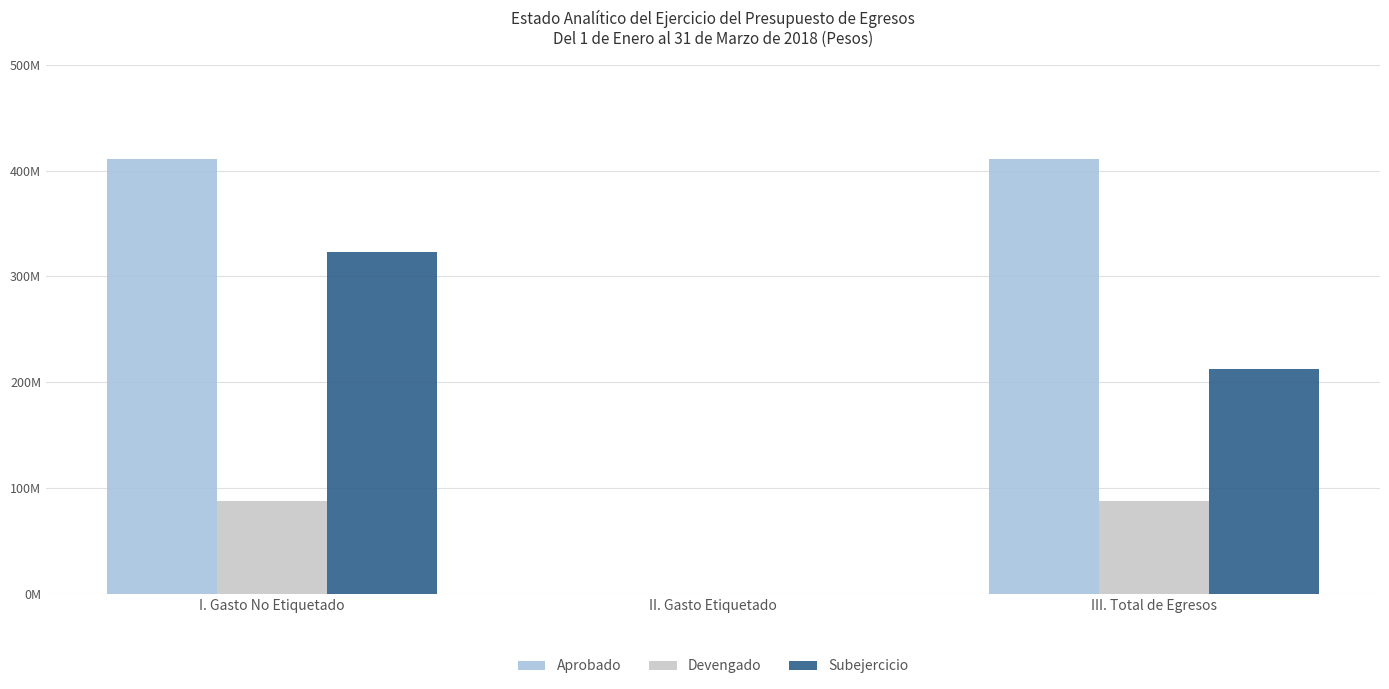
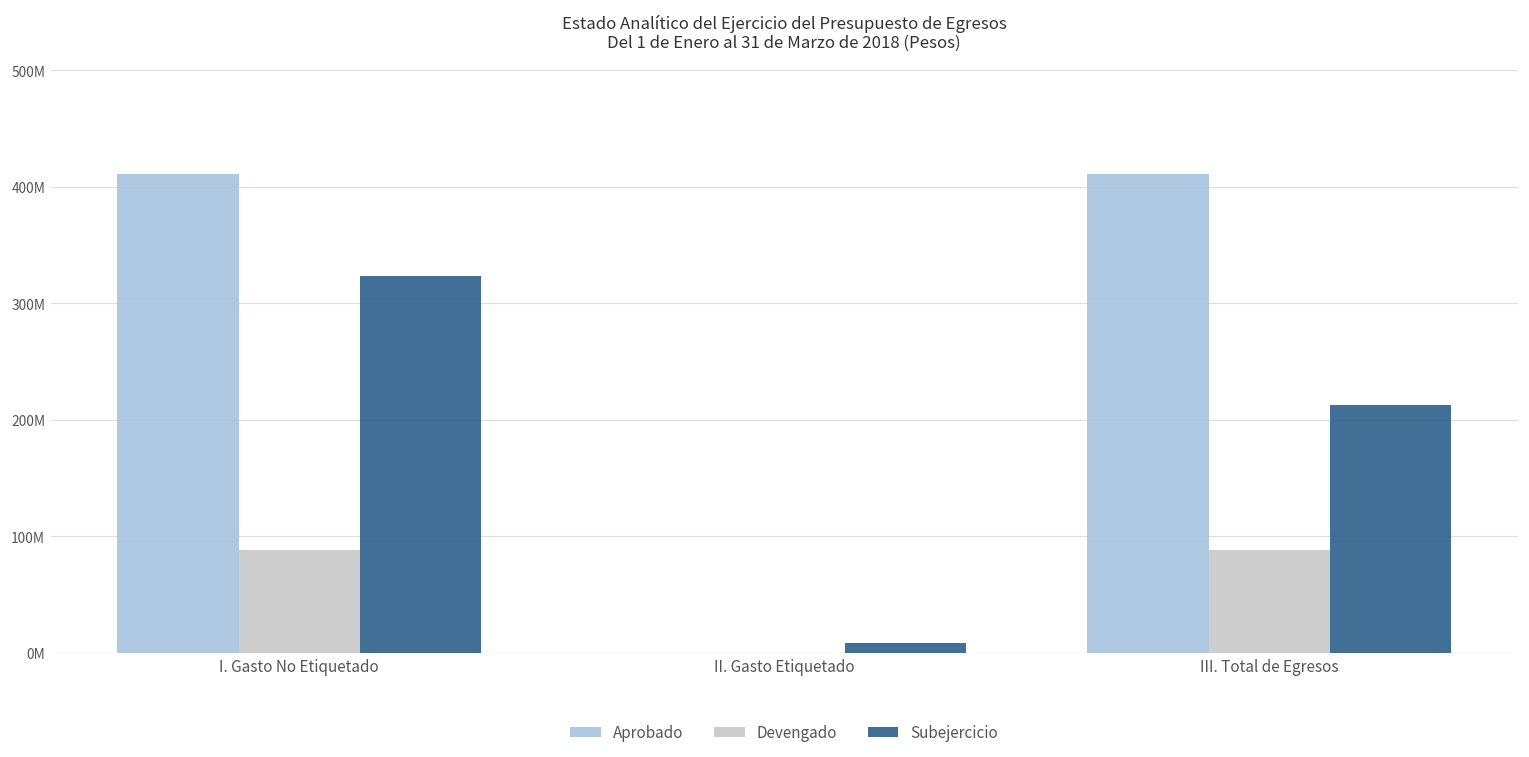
  {
    "Subejercicio": {
      "I. Gasto No Etiquetado": 323000000,
-     "II. Gasto Etiquetado": 0,
+     "II. Gasto Etiquetado": 8000000,
      "III. Total de Egresos": 213000000
    }
  }
